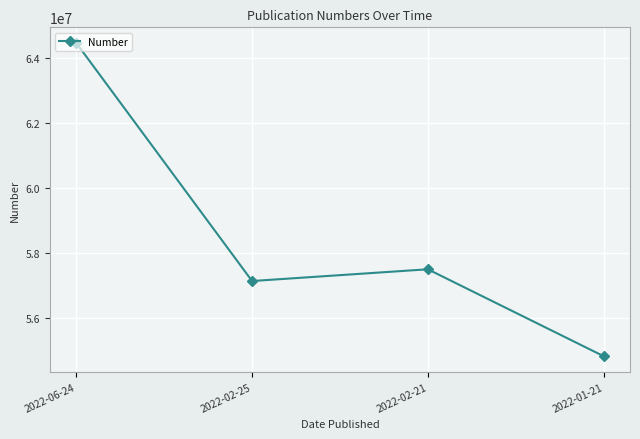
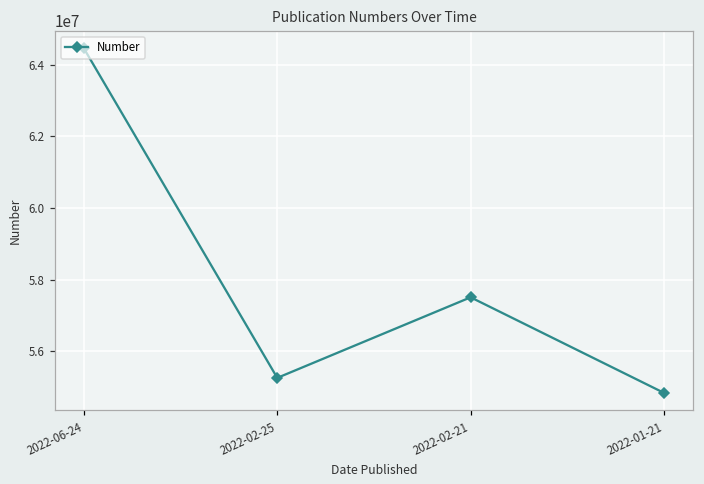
  {
-   "2022-02-25": 57100000,
+   "2022-02-25": 55200000,
    "2022-02-21": 57500000,
    "2022-01-21": 54800000
  }
